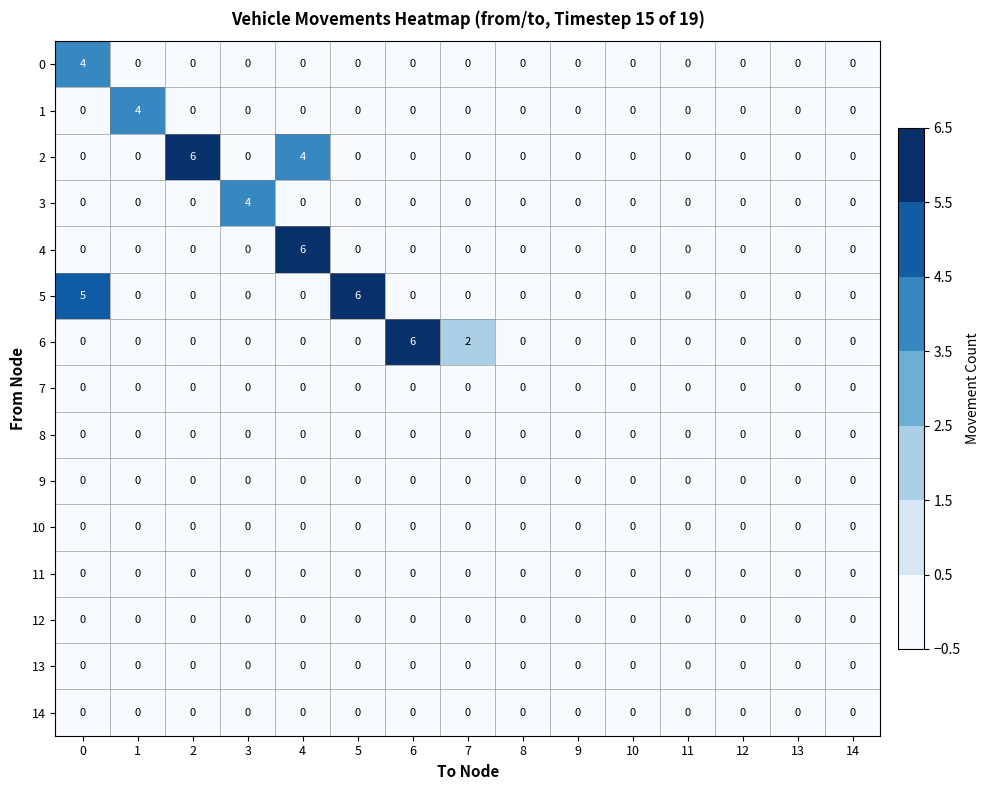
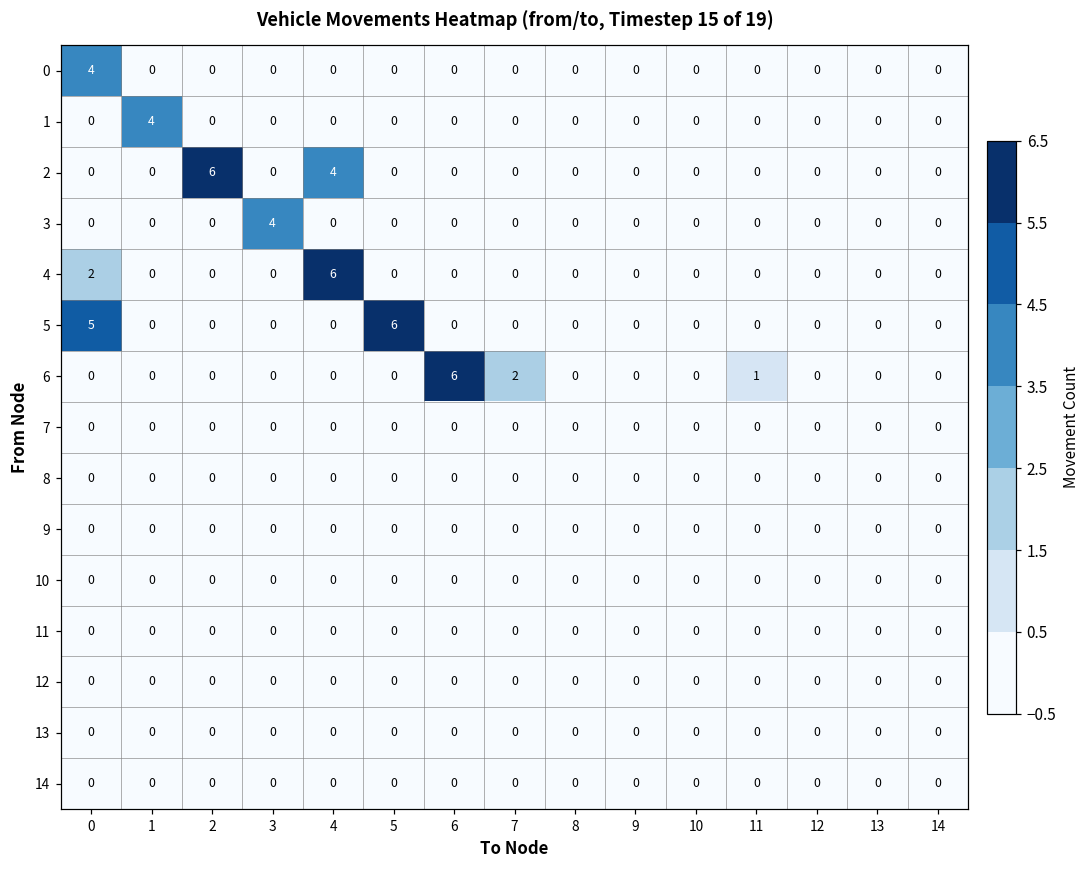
  {
    "4": {
-     "0": 0,
+     "0": 2,
      "1": 0,
      "2": 0,
      "3": 0,
      "4": 6,
      "5": 0,
      "6": 0,
      "7": 0,
      "8": 0,
      "9": 0,
      "10": 0,
      "11": 0,
      "12": 0,
      "13": 0,
      "14": 0
    },
    "6": {
      "0": 0,
      "1": 0,
      "2": 0,
      "3": 0,
      "4": 0,
      "5": 0,
      "6": 6,
      "7": 2,
      "8": 0,
      "9": 0,
      "10": 0,
-     "11": 0,
+     "11": 1,
      "12": 0,
      "13": 0,
      "14": 0
    }
  }
